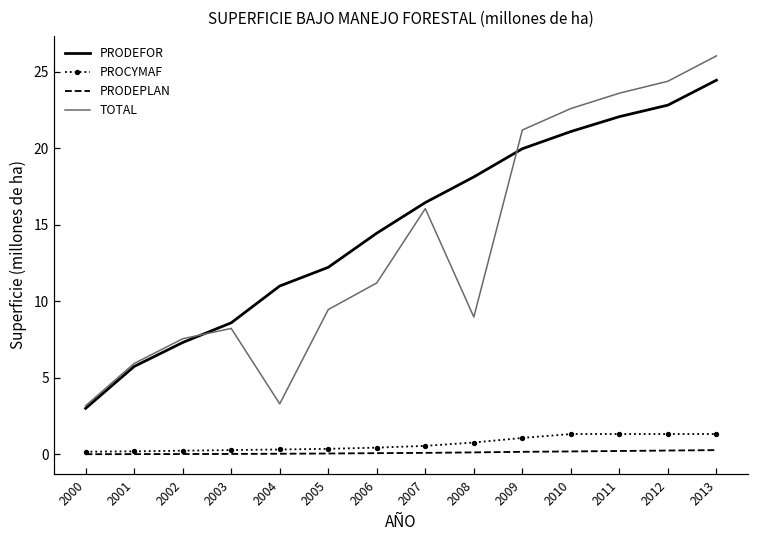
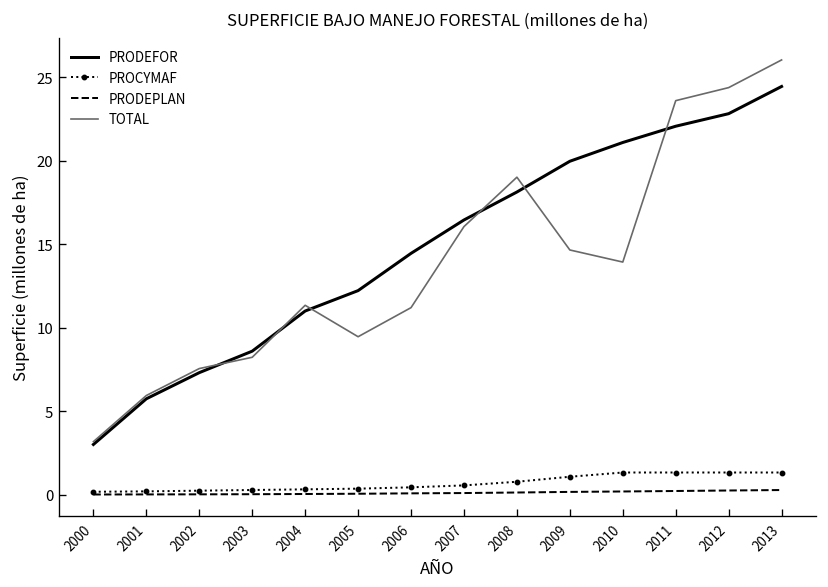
  {
    "TOTAL": {
      "2001": 5.9,
      "2002": 7.5,
      "2003": 8.2,
-     "2004": 3.3,
+     "2004": 11.3,
      "2005": 9.5,
      "2006": 11.2,
      "2007": 16.1,
-     "2008": 9.0,
-     "2009": 21.2,
-     "2010": 22.6,
+     "2008": 19.0,
+     "2009": 14.7,
+     "2010": 13.9,
      "2011": 23.6,
      "2012": 24.4,
      "2013": 26.0
    }
  }
